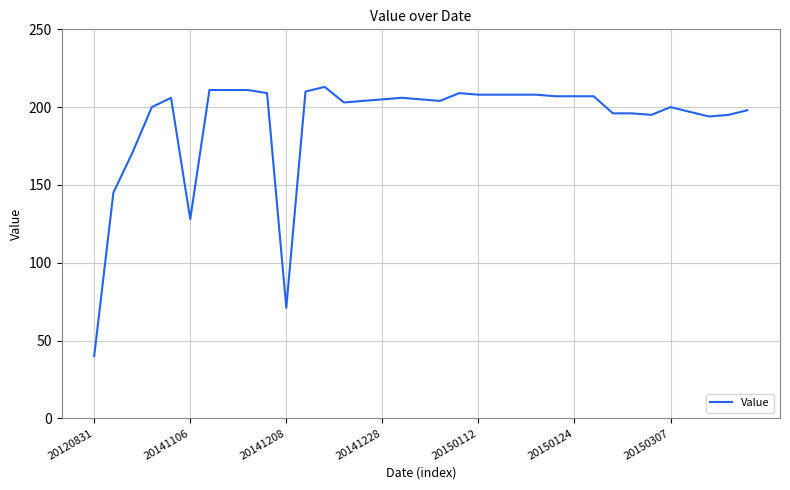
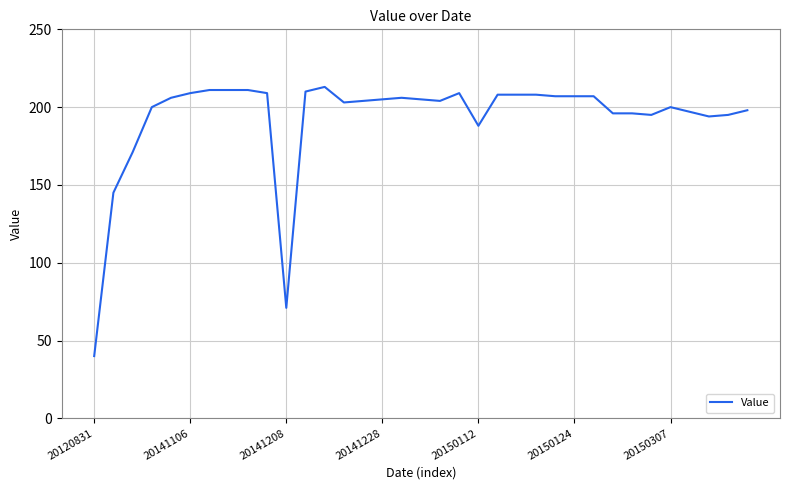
  {
    "20120831": 40,
-   "20141106": 128,
+   "20141106": 209,
    "20141208": 71,
    "20141228": 205,
-   "20150112": 208,
+   "20150112": 188,
    "20150307": 200
  }
